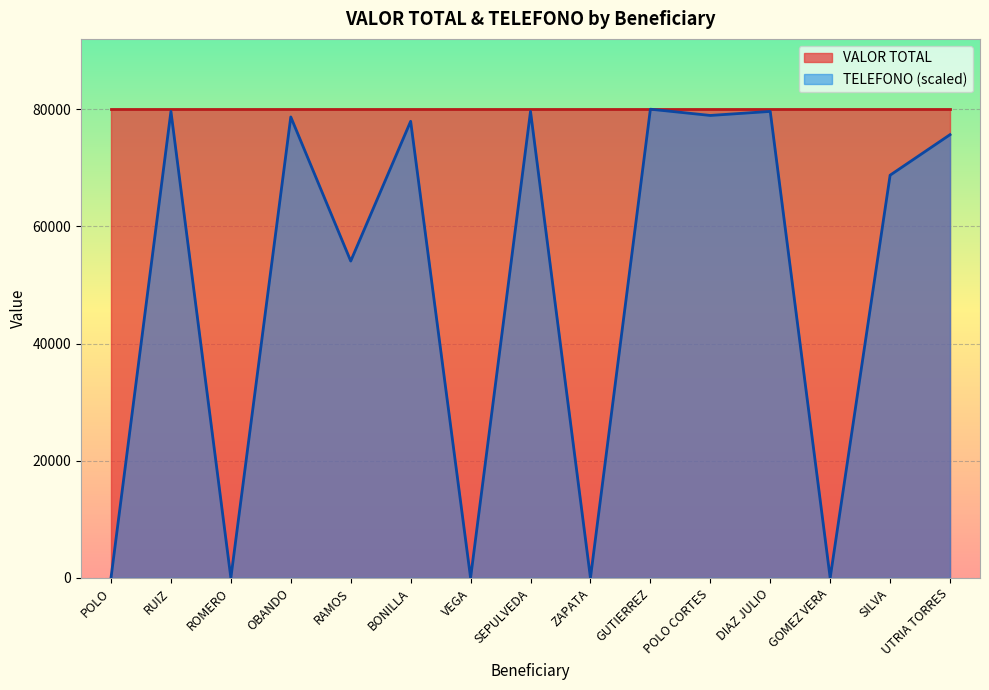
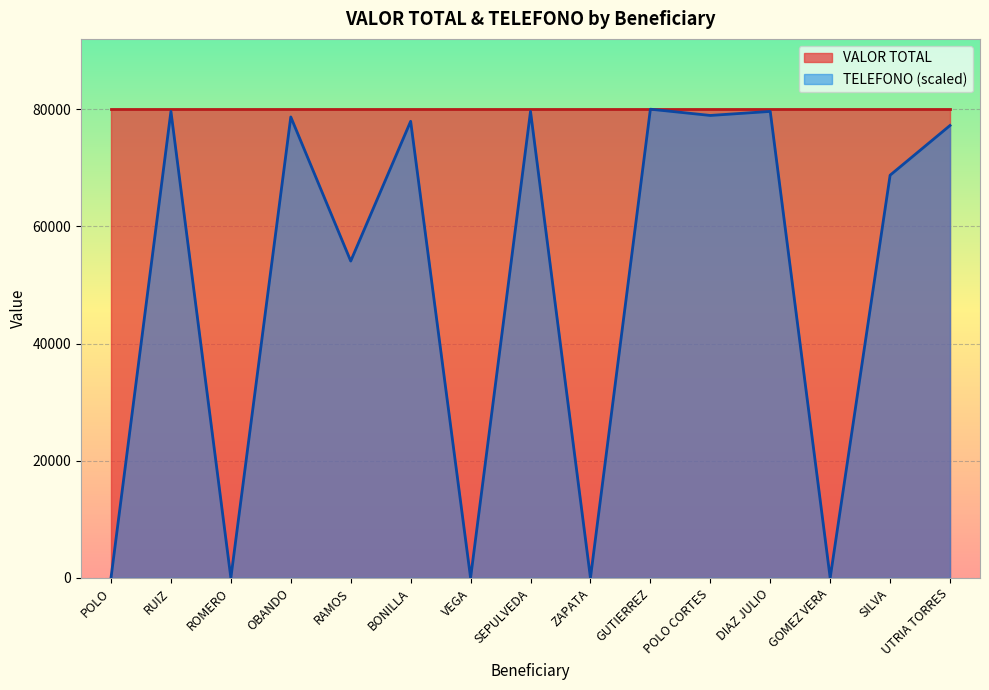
  {
    "VALOR TOTAL": {
      "POLO": 80000,
      "ROMERO": 80000,
      "OBANDO": 80000,
      "RAMOS": 80000,
      "BONILLA": 80000,
      "VEGA": 80000,
      "ZAPATA": 80000,
      "POLO CORTES": 80000,
      "GOMEZ VERA": 80000,
      "SILVA": 80000,
      "UTRIA TORRES": 80000
    },
    "TELEFONO (scaled)": {
      "POLO": 0,
      "ROMERO": 0,
      "OBANDO": 79000,
      "RAMOS": 54000,
      "BONILLA": 78000,
      "VEGA": 0,
      "ZAPATA": 0,
      "POLO CORTES": 79000,
      "GOMEZ VERA": 0,
      "SILVA": 69000,
-     "UTRIA TORRES": 76000
+     "UTRIA TORRES": 77000
    }
  }
